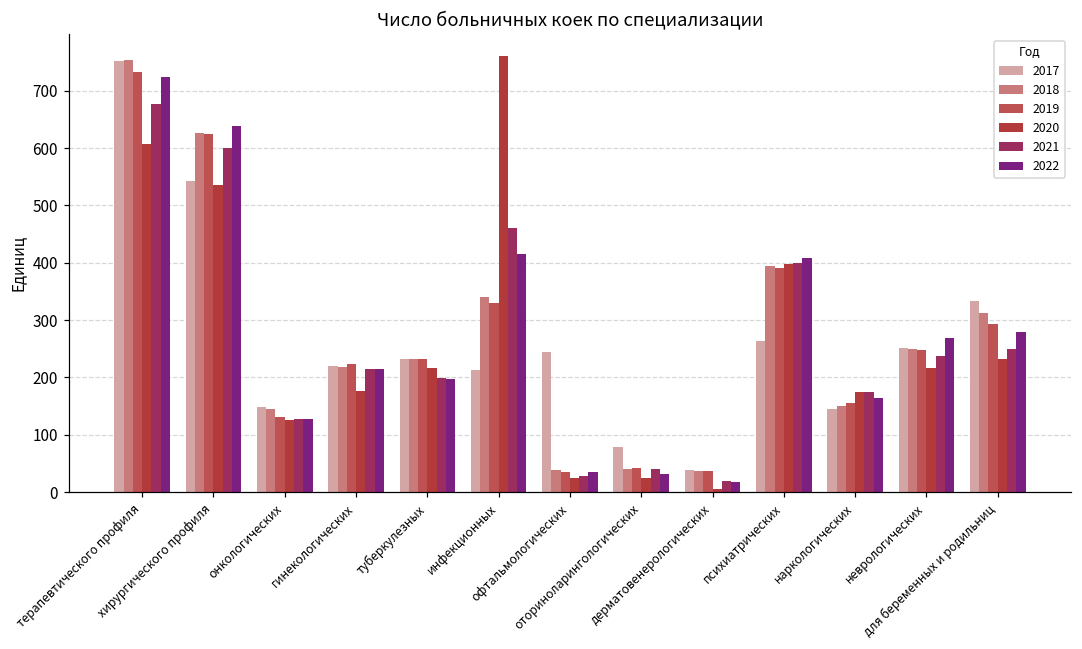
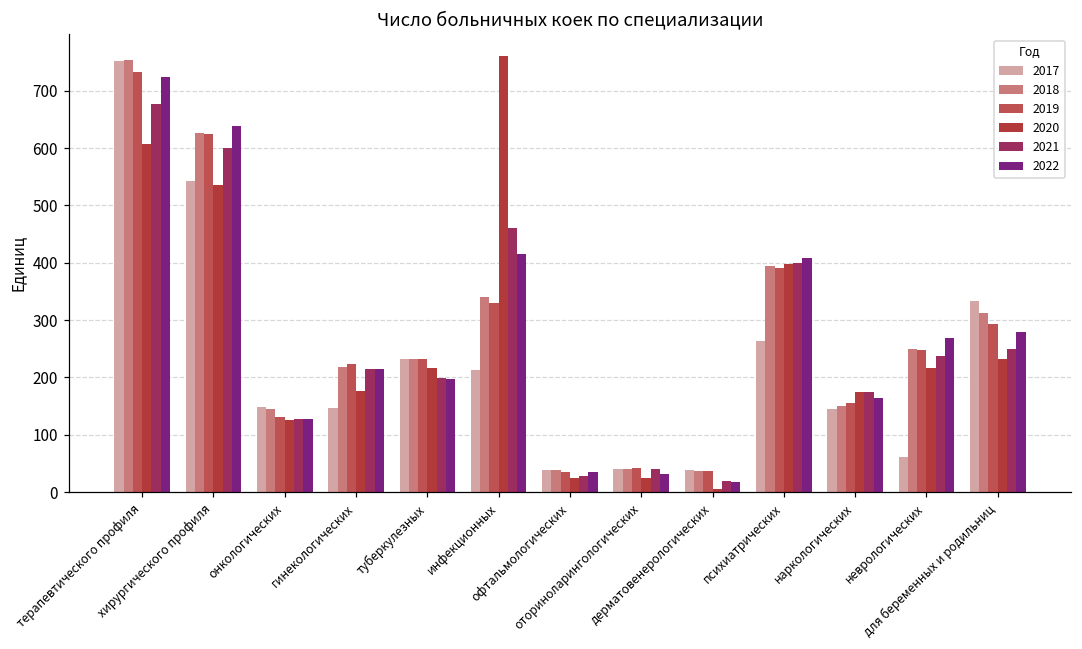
  {
    "2017": {
      "терапевтического профиля": 750,
      "хирургического профиля": 540,
      "онкологических": 150,
-     "гинекологических": 220,
+     "гинекологических": 150,
      "туберкулезных": 230,
      "инфекционных": 210,
-     "офтальмологических": 240,
-     "оториноларингологических": 80,
+     "офтальмологических": 40,
+     "оториноларингологических": 40,
      "дерматовенерологических": 40,
      "психиатрических": 260,
      "наркологических": 150,
-     "неврологических": 250,
+     "неврологических": 60,
      "для беременных и родильниц": 330
    }
  }
